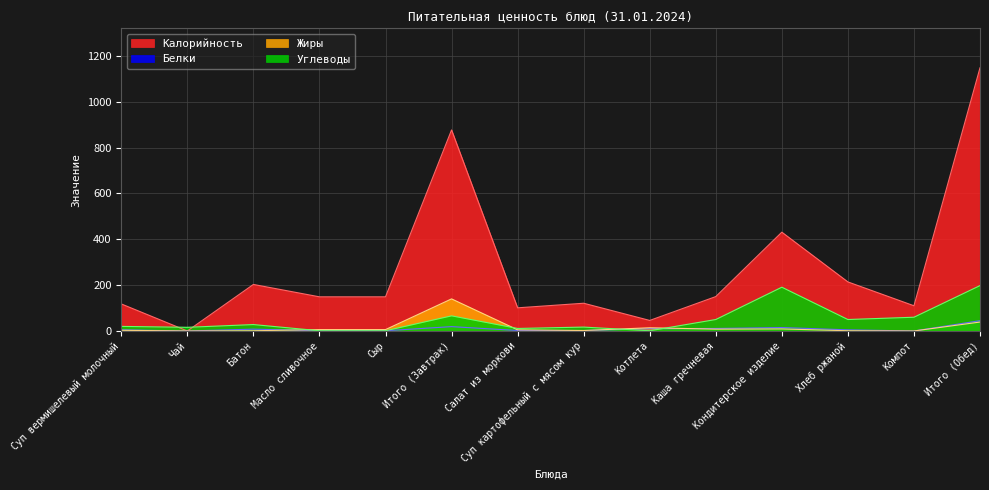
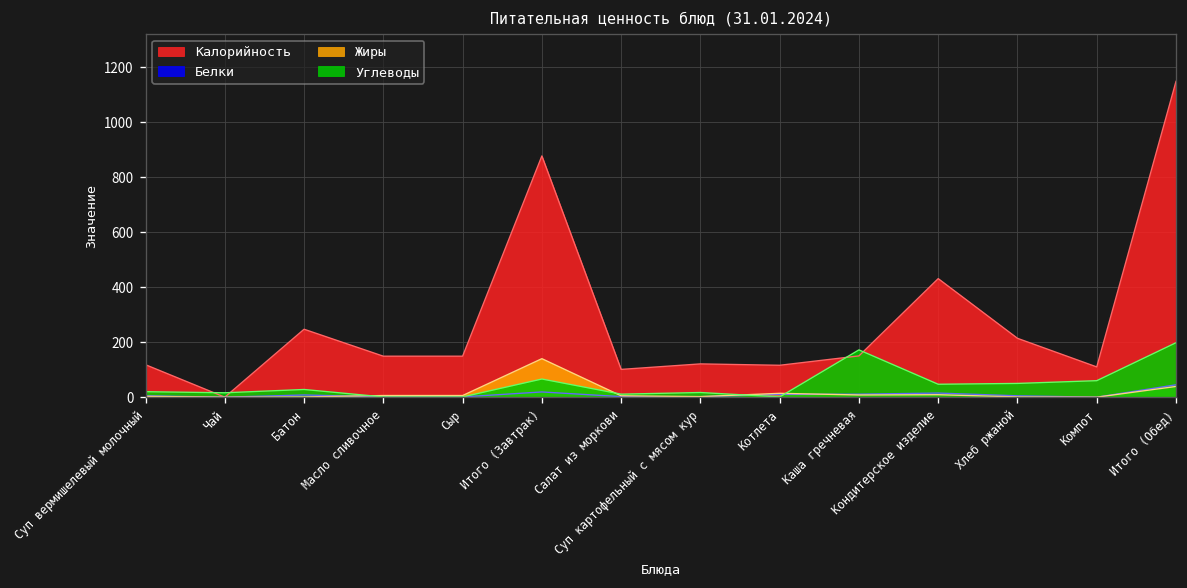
  {
    "Калорийность": {
      "Суп вермишелевый молочный": 120,
-     "Батон": 200,
+     "Батон": 250,
      "Масло сливочное": 150,
      "Сыр": 150,
      "Итого (Завтрак)": 880,
      "Салат из моркови": 100,
      "Суп картофельный с мясом кур": 120,
-     "Котлета": 50,
+     "Котлета": 120,
      "Каша гречневая": 150,
      "Кондитерское изделие": 430,
      "Хлеб ржаной": 210,
      "Компот": 110,
      "Итого (Обед)": 1150
    },
    "Белки": {
      "Итого (Завтрак)": 20
    },
    "Жиры": {
      "Итого (Завтрак)": 140
    },
    "Углеводы": {
      "Суп вермишелевый молочный": 20,
      "Чай": 20,
      "Батон": 30,
      "Итого (Завтрак)": 70,
      "Суп картофельный с мясом кур": 20,
-     "Каша гречневая": 50,
-     "Кондитерское изделие": 190,
+     "Каша гречневая": 170,
+     "Кондитерское изделие": 50,
      "Хлеб ржаной": 50,
      "Компот": 60,
      "Итого (Обед)": 200
    }
  }
